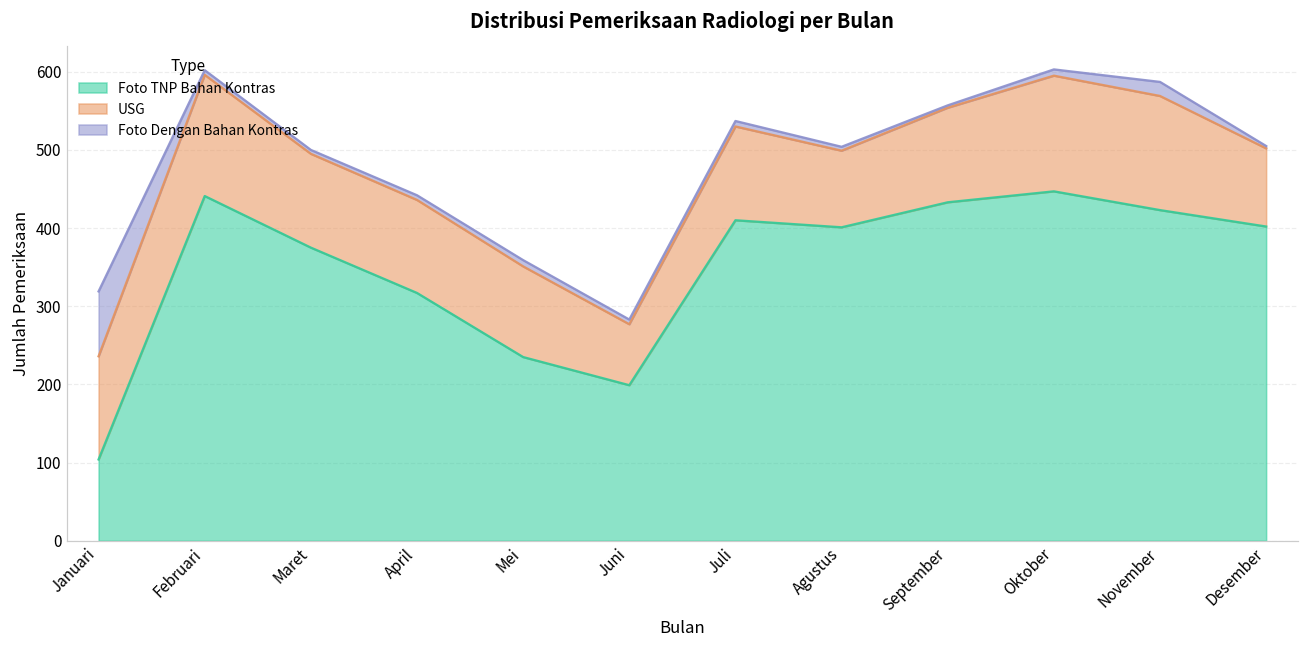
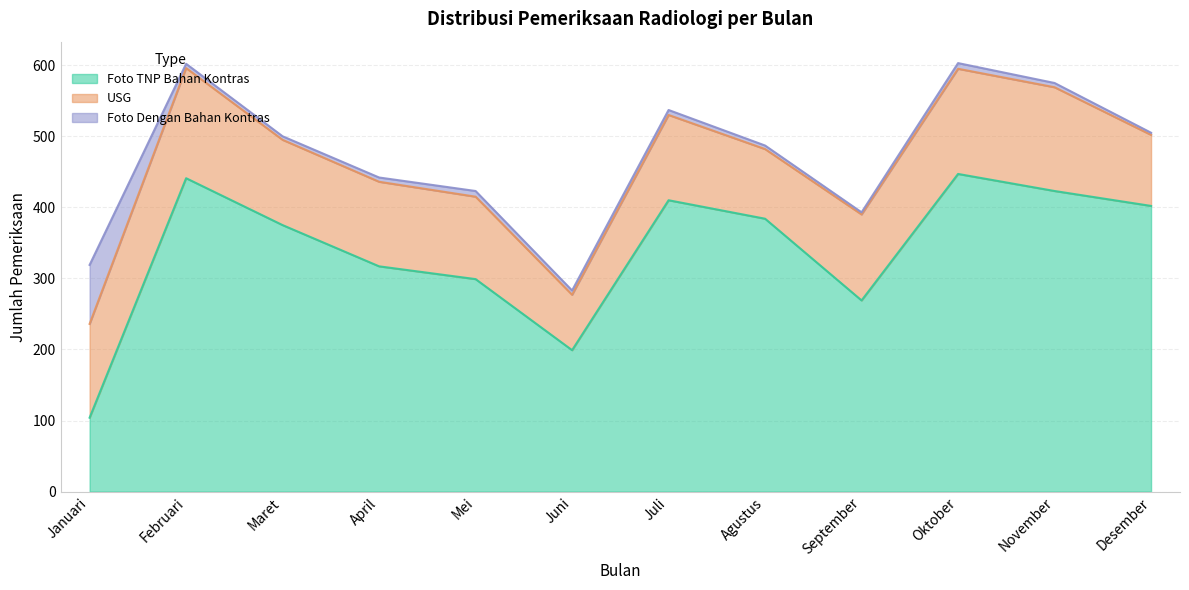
  {
    "Foto TNP Bahan Kontras": {
      "Januari": 100,
      "Februari": 440,
      "Maret": 380,
      "April": 320,
-     "Mei": 240,
+     "Mei": 300,
      "Juni": 200,
      "Juli": 410,
-     "Agustus": 400,
-     "September": 430,
+     "Agustus": 380,
+     "September": 270,
      "Oktober": 450,
      "November": 420,
      "Desember": 400
    },
    "USG": {
      "Januari": 130,
      "Februari": 160,
      "Maret": 120,
      "April": 120,
      "Mei": 120,
      "Juni": 80,
      "Juli": 120,
      "Agustus": 100,
      "Oktober": 150,
      "November": 150
    },
    "Foto Dengan Bahan Kontras": {
      "Januari": 80,
      "Februari": 10,
      "Maret": 10,
      "April": 10,
      "Mei": 10,
      "Juni": 10,
      "Juli": 10,
      "Agustus": 10,
      "Oktober": 10,
-     "November": 20
+     "November": 10
    }
  }
